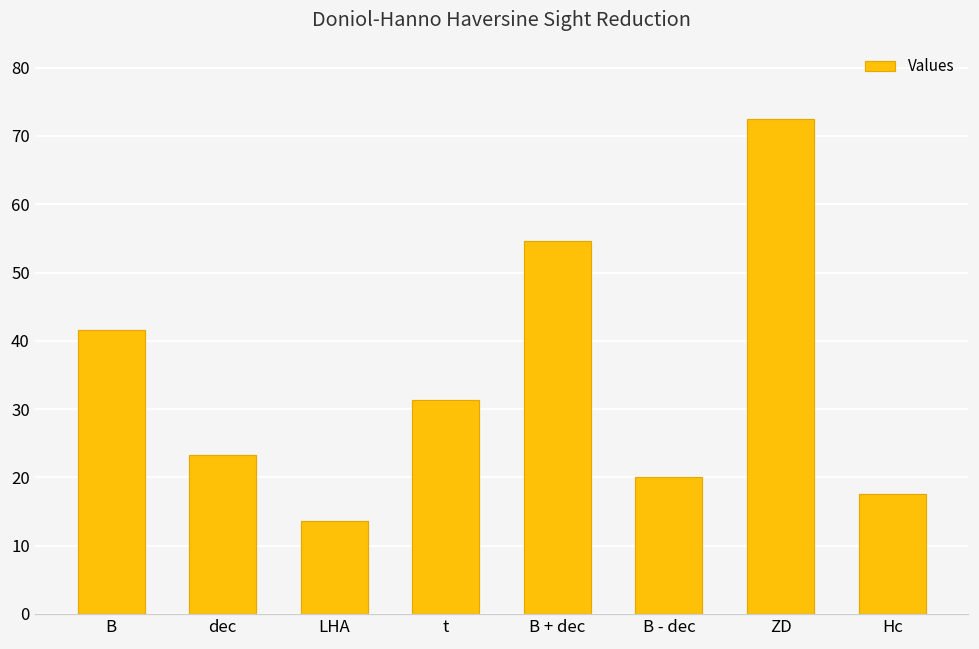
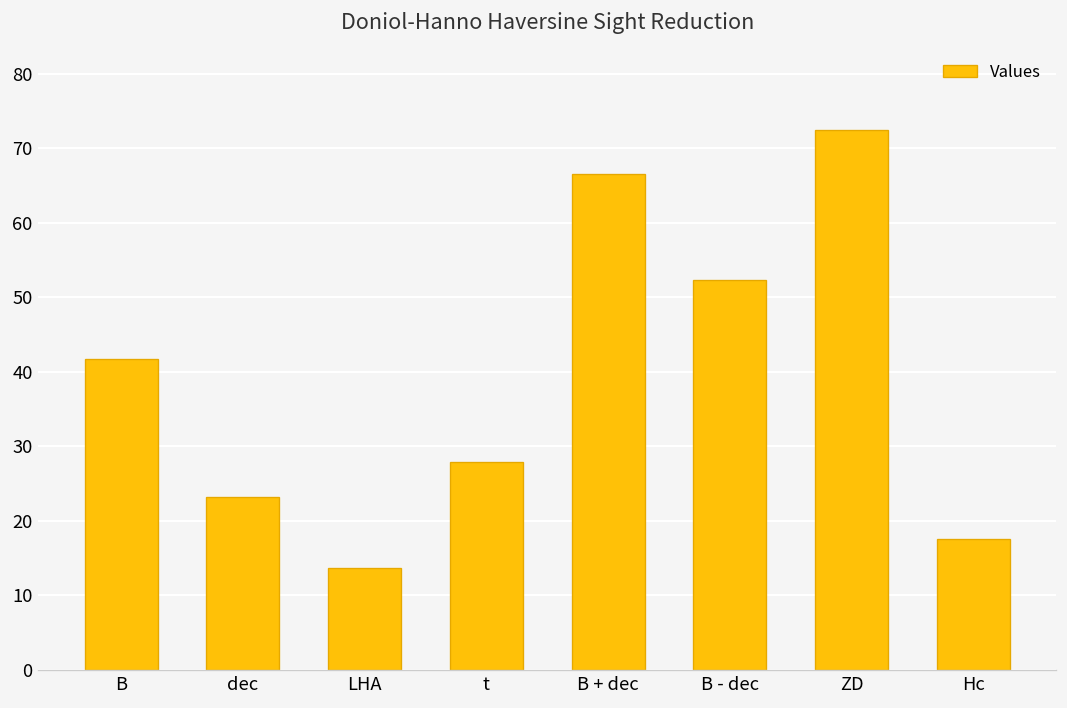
  {
    "B": 42,
    "dec": 23,
    "LHA": 14,
-   "t": 31,
-   "B + dec": 55,
-   "B - dec": 20,
+   "t": 28,
+   "B + dec": 67,
+   "B - dec": 52,
    "ZD": 72,
    "Hc": 18
  }
